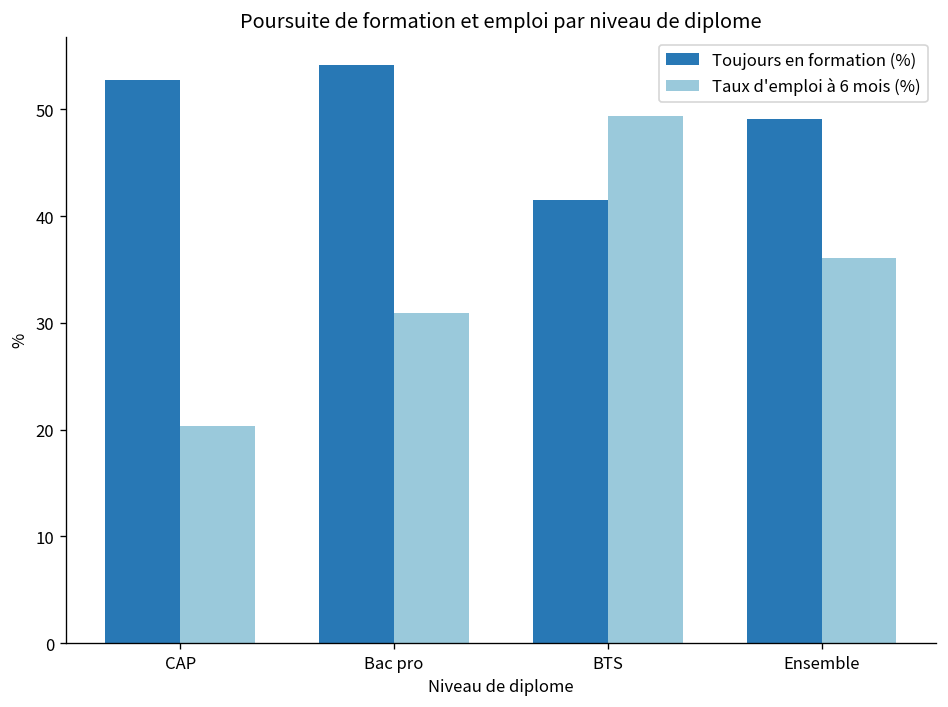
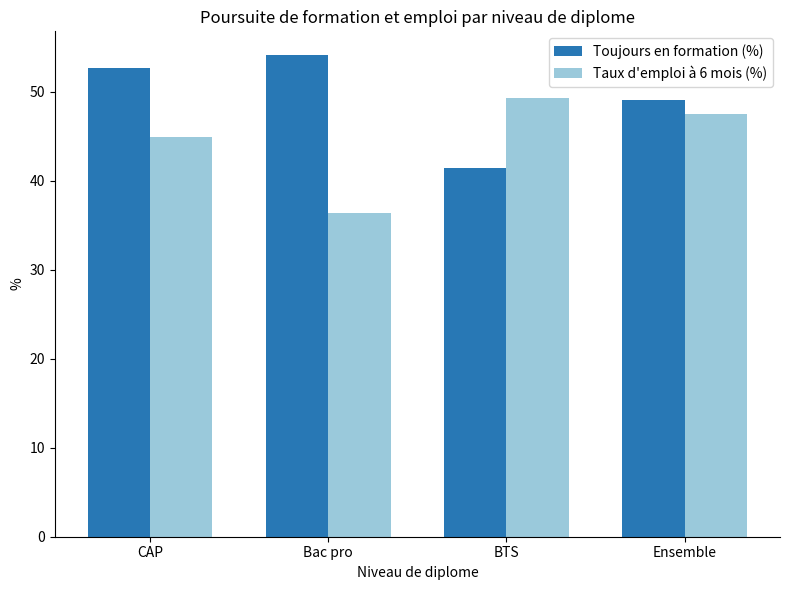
  {
    "Toujours en formation (%)": {
      "CAP": 53,
      "Bac pro": 54,
      "BTS": 42,
      "Ensemble": 49
    },
    "Taux d'emploi à 6 mois (%)": {
-     "CAP": 20,
-     "Bac pro": 31,
+     "CAP": 45,
+     "Bac pro": 36,
      "BTS": 49,
-     "Ensemble": 36
+     "Ensemble": 48
    }
  }
